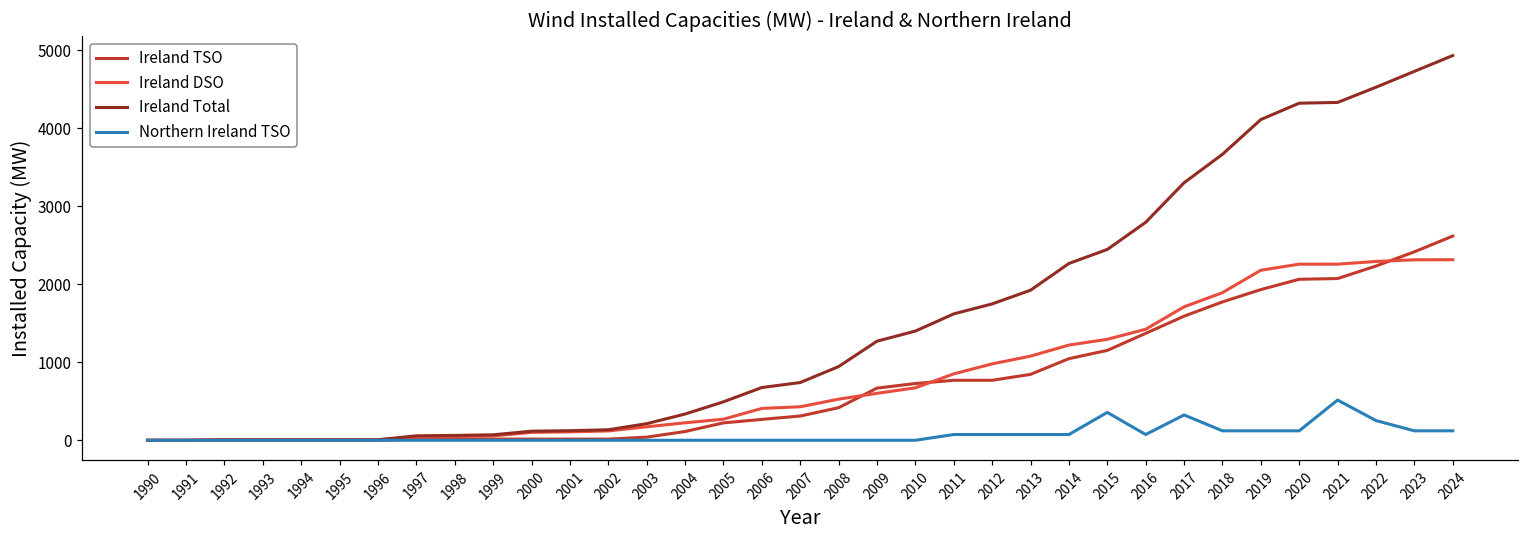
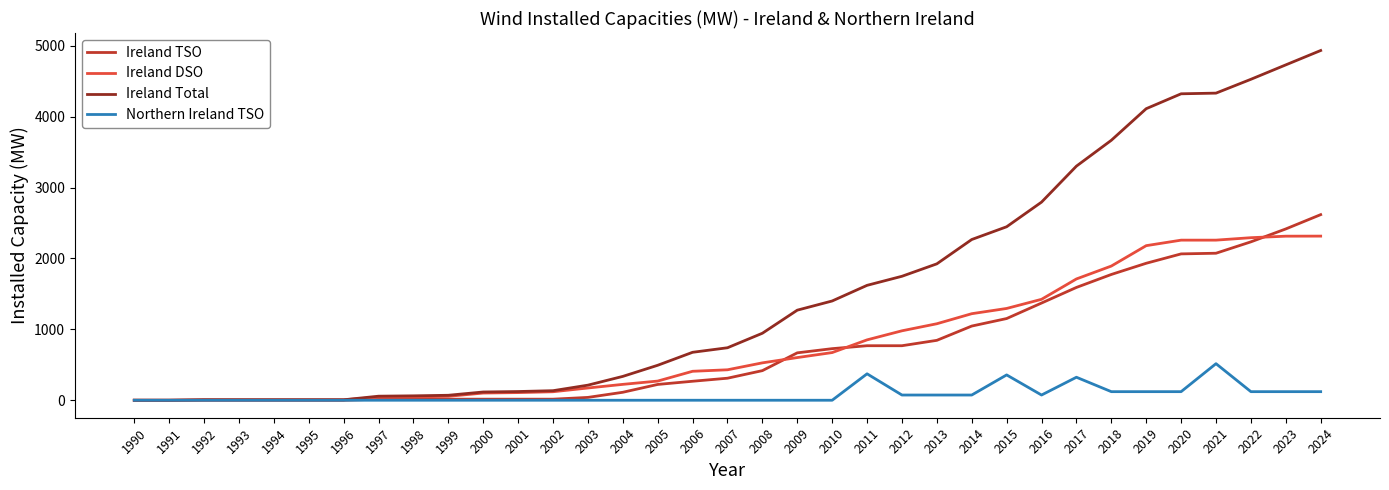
  {
    "Northern Ireland TSO": {
      "2003": 0,
      "2004": 0,
      "2005": 0,
      "2006": 0,
      "2007": 0,
      "2008": 0,
      "2009": 0,
      "2010": 0,
-     "2011": 100,
+     "2011": 400,
      "2012": 100,
      "2013": 100,
      "2014": 100,
      "2015": 400,
      "2016": 100,
      "2017": 300,
      "2018": 100,
      "2019": 100,
      "2020": 100,
      "2021": 500,
-     "2022": 300,
+     "2022": 100,
      "2023": 100,
      "2024": 100
    }
  }
